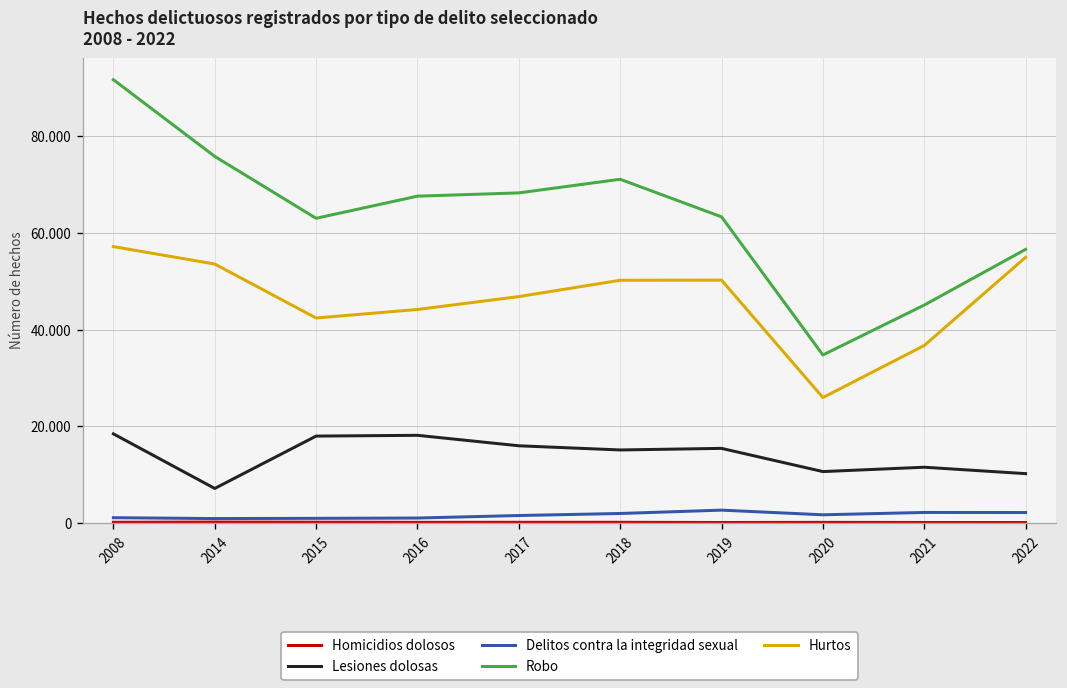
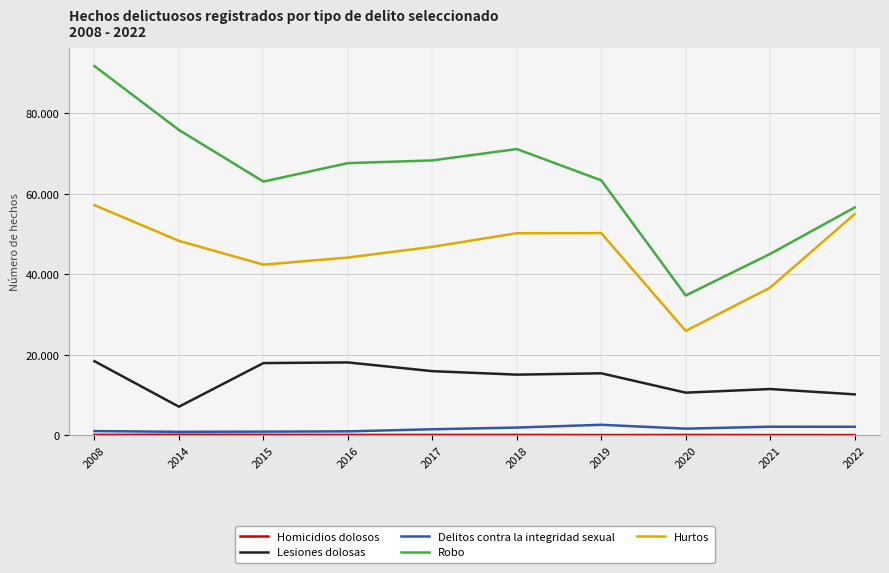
  {
    "Homicidios dolosos": {
      "2008": 0,
      "2014": 0,
      "2015": 0,
      "2016": 0,
      "2017": 0,
      "2018": 0,
      "2019": 0,
      "2020": 0,
      "2021": 0,
      "2022": 0
    },
    "Lesiones dolosas": {
      "2008": 18,
      "2014": 7,
      "2015": 18,
      "2016": 18,
      "2017": 16,
      "2018": 15,
      "2019": 15,
      "2020": 11,
      "2021": 12,
      "2022": 10
    },
    "Delitos contra la integridad sexual": {
      "2008": 1,
      "2014": 1,
      "2015": 1,
      "2016": 1,
      "2017": 2,
      "2018": 2,
      "2019": 3,
      "2020": 2,
      "2021": 2,
      "2022": 2
    },
    "Robo": {
      "2008": 92,
      "2014": 76,
      "2015": 63,
      "2016": 68,
      "2017": 68,
      "2018": 71,
      "2019": 63,
      "2020": 35,
      "2021": 45,
      "2022": 57
    },
    "Hurtos": {
      "2008": 57,
-     "2014": 54,
+     "2014": 48,
      "2015": 42,
      "2016": 44,
      "2017": 47,
      "2018": 50,
      "2019": 50,
      "2020": 26,
      "2021": 37,
      "2022": 55
    }
  }
